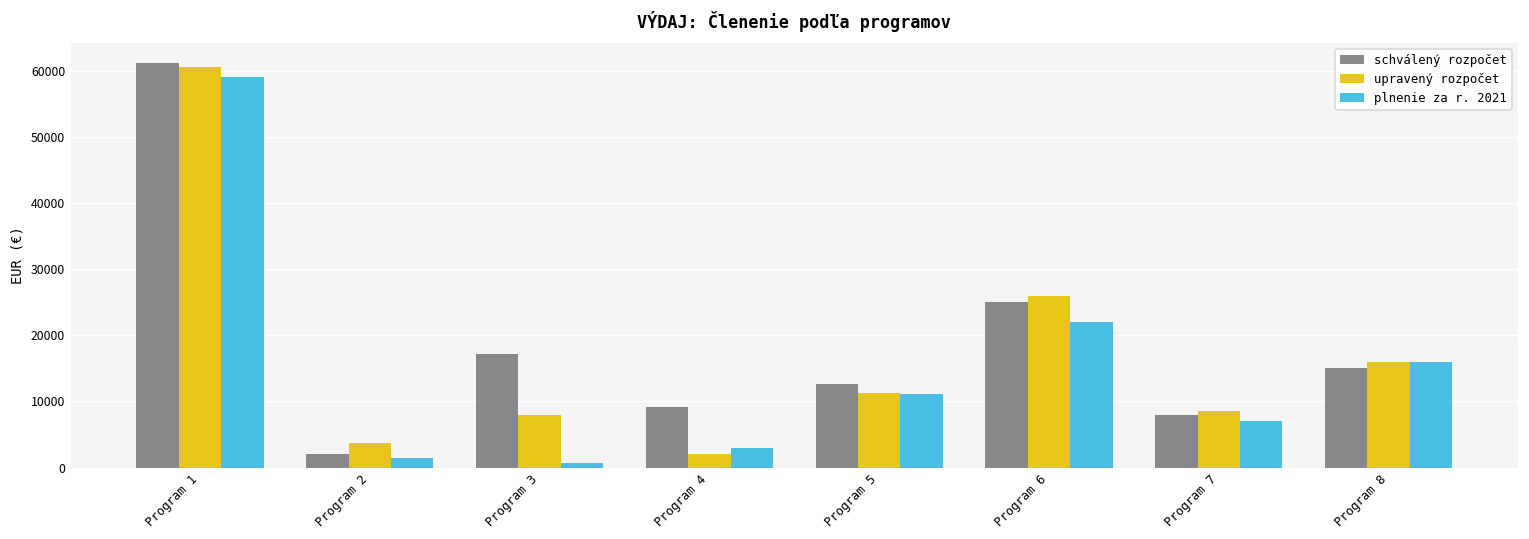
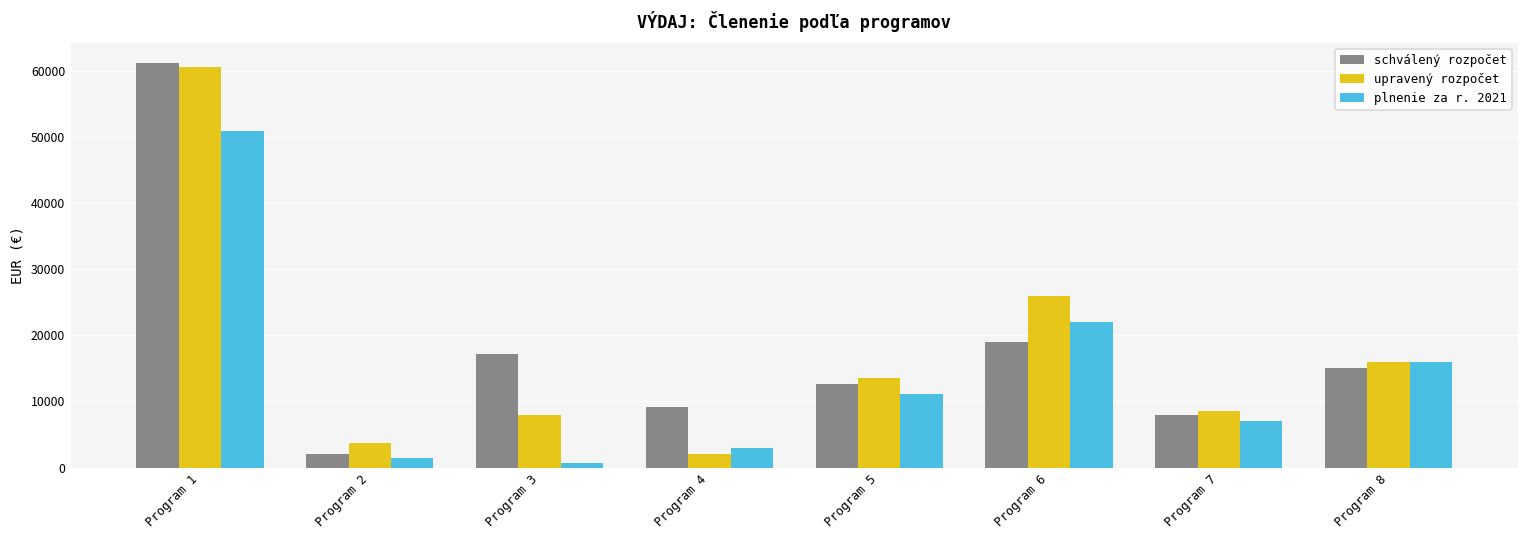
  {
    "schválený rozpočet": {
      "Program 1": 61000,
      "Program 2": 2000,
      "Program 3": 17000,
      "Program 4": 9000,
      "Program 5": 13000,
-     "Program 6": 25000,
+     "Program 6": 19000,
      "Program 7": 8000,
      "Program 8": 15000
    },
    "upravený rozpočet": {
      "Program 1": 61000,
      "Program 2": 4000,
      "Program 3": 8000,
      "Program 4": 2000,
-     "Program 5": 11000,
+     "Program 5": 14000,
      "Program 6": 26000,
      "Program 7": 9000,
      "Program 8": 16000
    },
    "plnenie za r. 2021": {
-     "Program 1": 59000,
+     "Program 1": 51000,
      "Program 2": 1000,
      "Program 3": 1000,
      "Program 4": 3000,
      "Program 5": 11000,
      "Program 6": 22000,
      "Program 7": 7000,
      "Program 8": 16000
    }
  }
